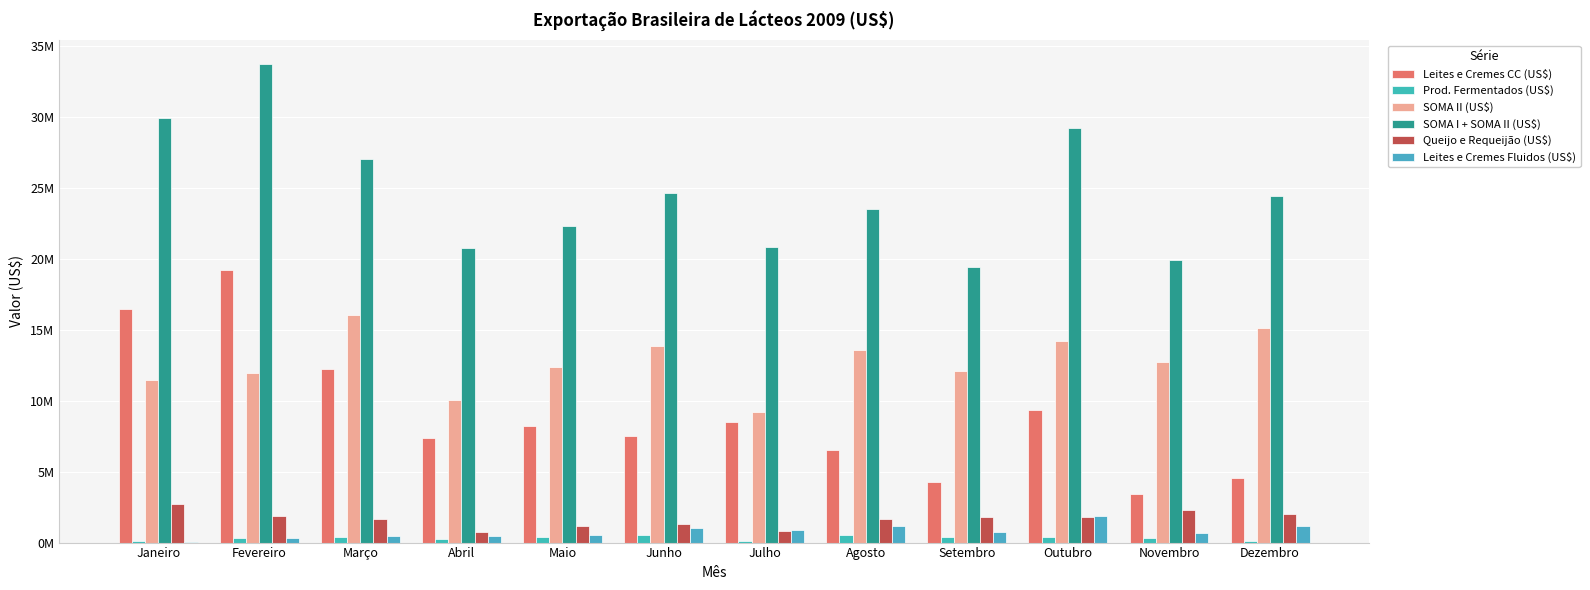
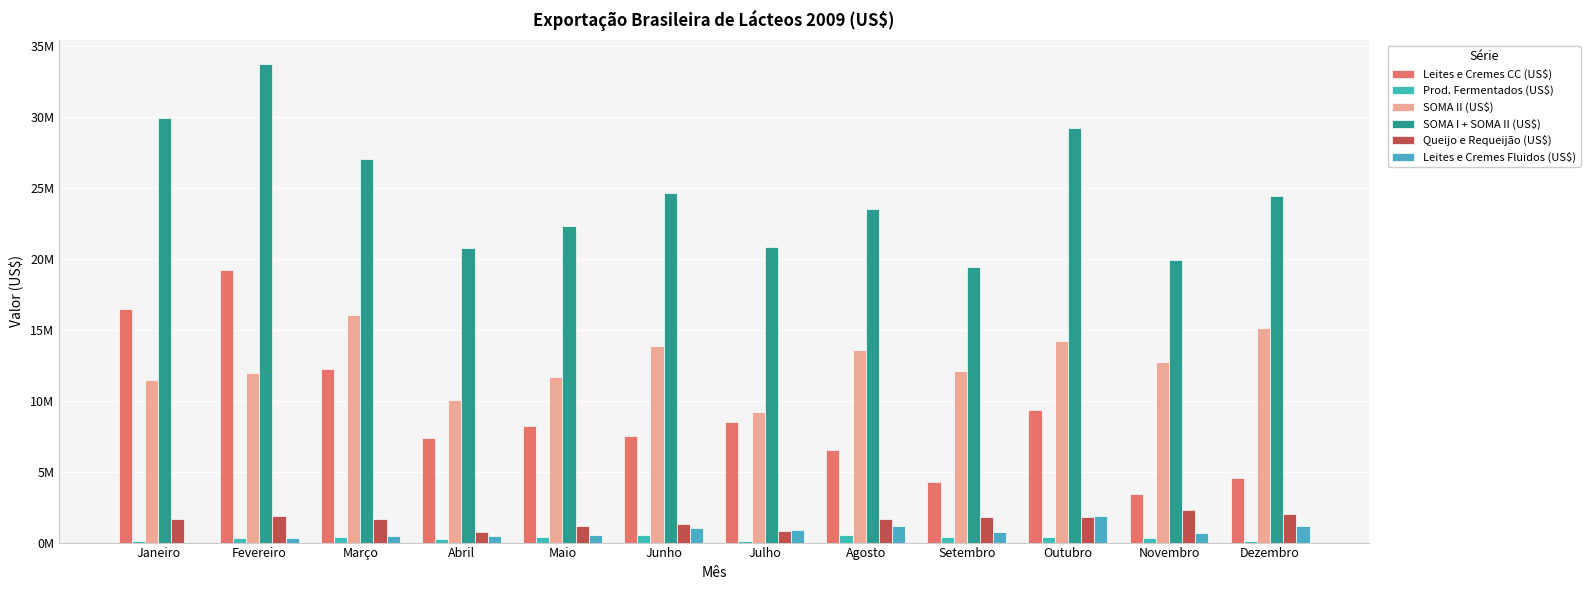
  {
    "Leites e Cremes CC (US$)": {
      "Janeiro": 16500000,
      "Fevereiro": 19200000,
      "Março": 12200000,
      "Abril": 7400000,
      "Maio": 8200000,
      "Junho": 7500000,
      "Julho": 8500000,
      "Agosto": 6500000,
      "Setembro": 4200000,
      "Outubro": 9300000,
      "Novembro": 3400000,
      "Dezembro": 4500000
    },
    "SOMA II (US$)": {
      "Janeiro": 11500000,
      "Fevereiro": 11900000,
      "Março": 16000000,
      "Abril": 10000000,
-     "Maio": 12300000,
+     "Maio": 11700000,
      "Junho": 13800000,
      "Julho": 9200000,
      "Agosto": 13600000,
      "Setembro": 12100000,
      "Outubro": 14200000,
      "Novembro": 12700000,
      "Dezembro": 15100000
    },
    "Queijo e Requeijão (US$)": {
-     "Janeiro": 2700000,
+     "Janeiro": 1700000,
      "Fevereiro": 1900000,
      "Março": 1700000,
      "Abril": 700000,
      "Maio": 1200000,
      "Junho": 1300000,
      "Julho": 800000,
      "Agosto": 1700000,
      "Setembro": 1800000,
      "Outubro": 1800000,
      "Novembro": 2300000,
      "Dezembro": 2000000
    }
  }
